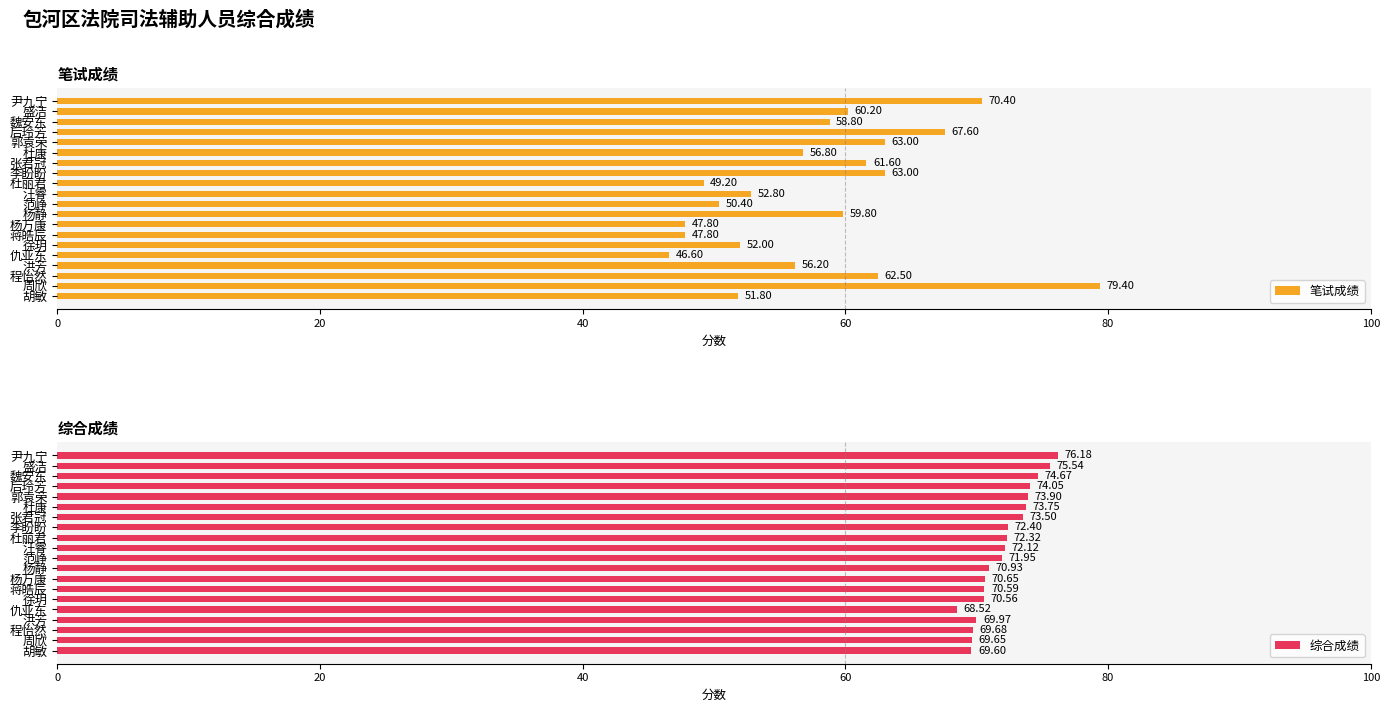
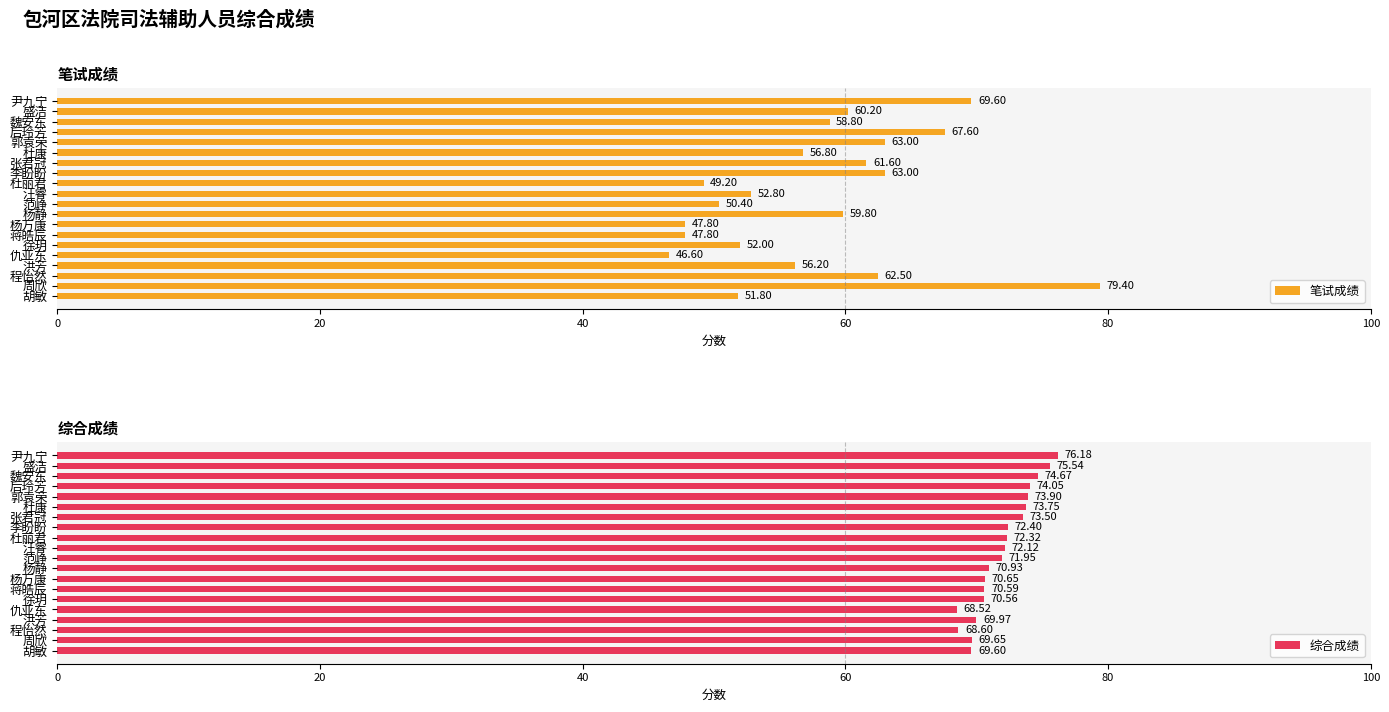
  {
    "笔试成绩": {
-     "尹九宁": 70.40,
+     "尹九宁": 69.60,
      "仇亚东": 46.60,
      "程怡然": 62.50
    },
    "综合成绩": {
      "尹九宁": 76.18,
      "仇亚东": 68.52,
-     "程怡然": 69.68
+     "程怡然": 68.60
    }
  }
